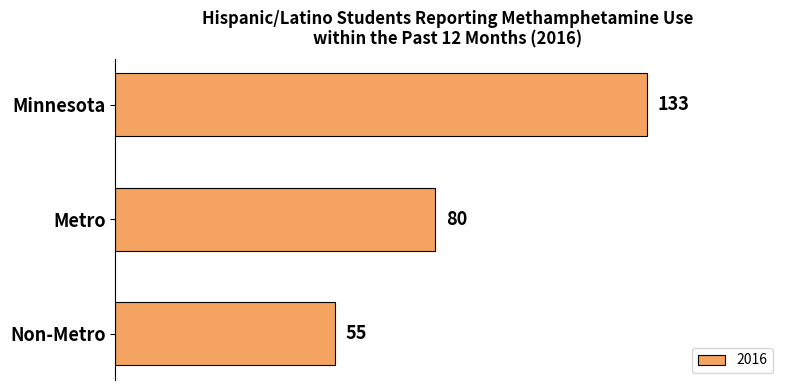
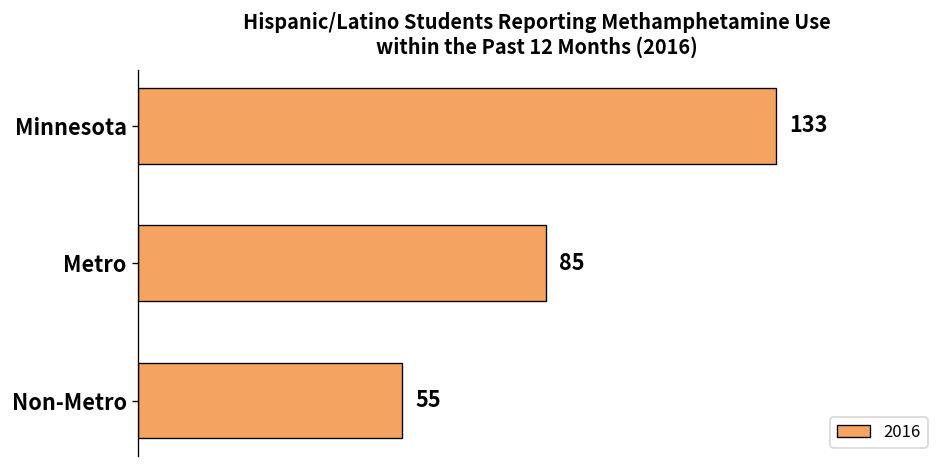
  {
    "Minnesota": 133,
-   "Metro": 80,
+   "Metro": 85,
    "Non-Metro": 55
  }
